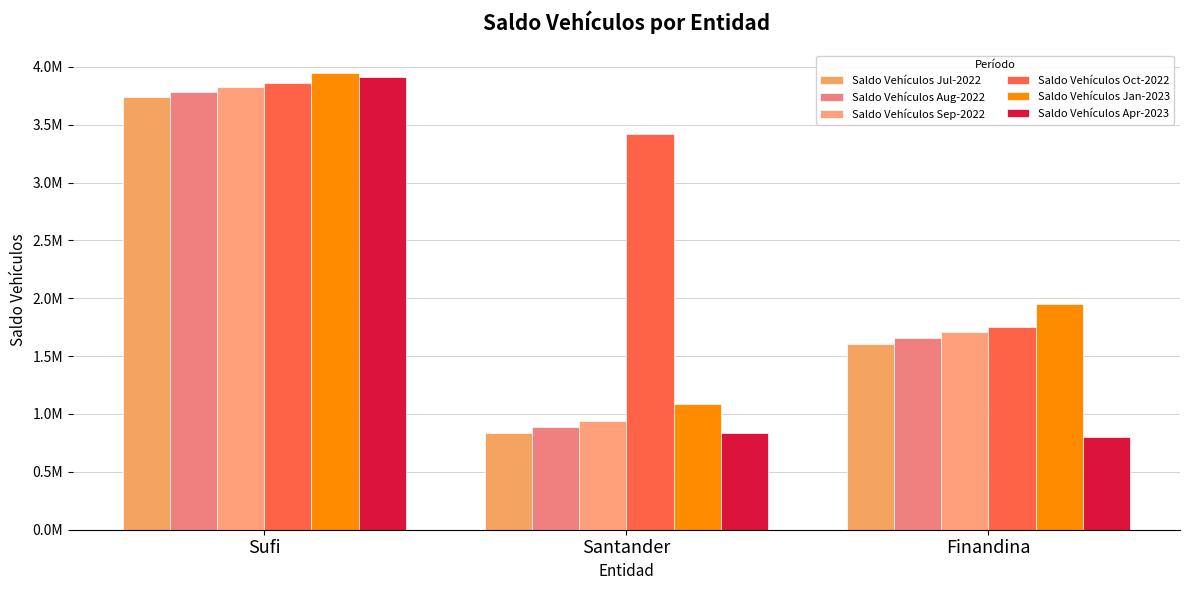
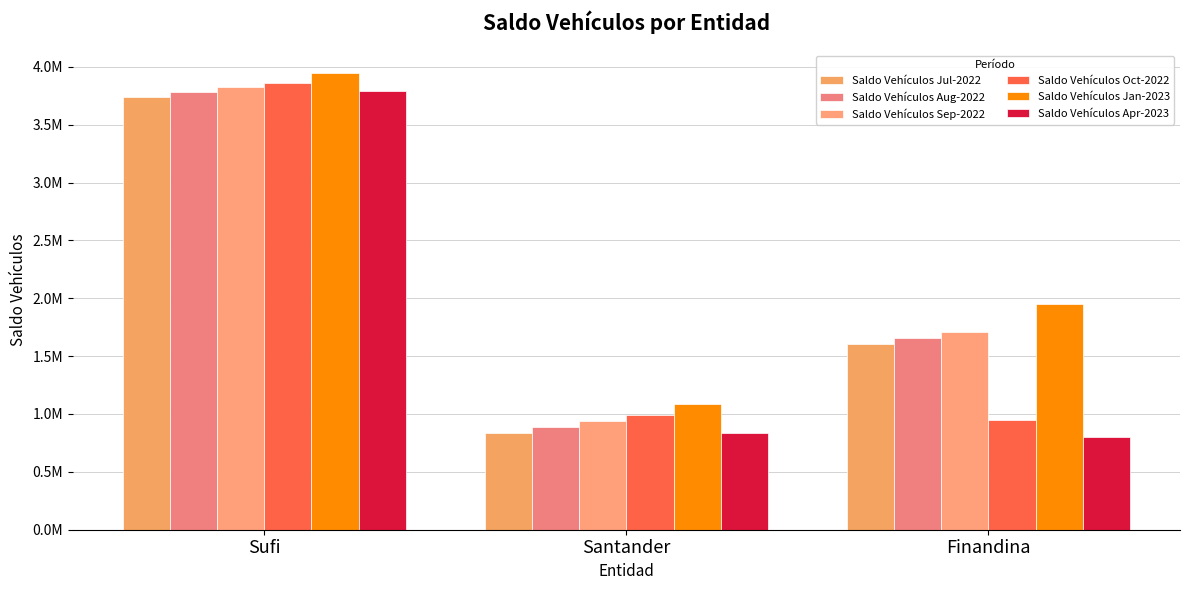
  {
    "Saldo Vehículos Oct-2022": {
      "Sufi": 3860000,
-     "Santander": 3420000,
-     "Finandina": 1750000
+     "Santander": 990000,
+     "Finandina": 950000
    },
    "Saldo Vehículos Jan-2023": {
      "Sufi": 3940000,
      "Santander": 1080000,
      "Finandina": 1950000
    },
    "Saldo Vehículos Apr-2023": {
-     "Sufi": 3910000,
+     "Sufi": 3790000,
      "Santander": 840000,
      "Finandina": 800000
    }
  }
